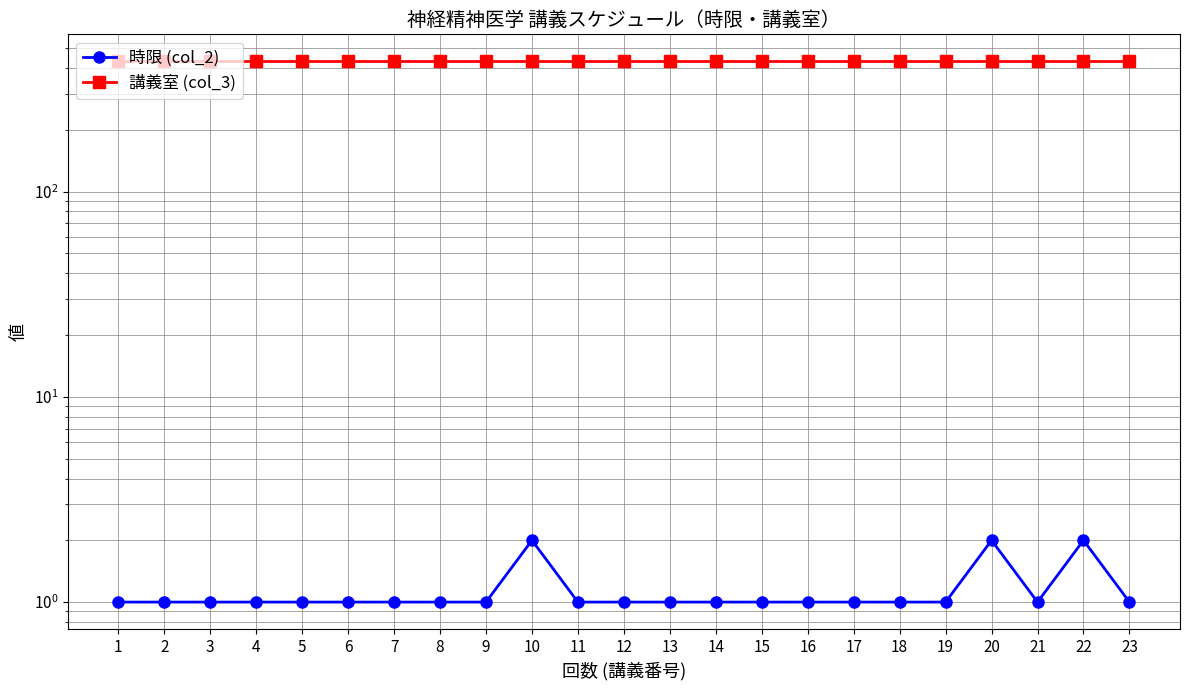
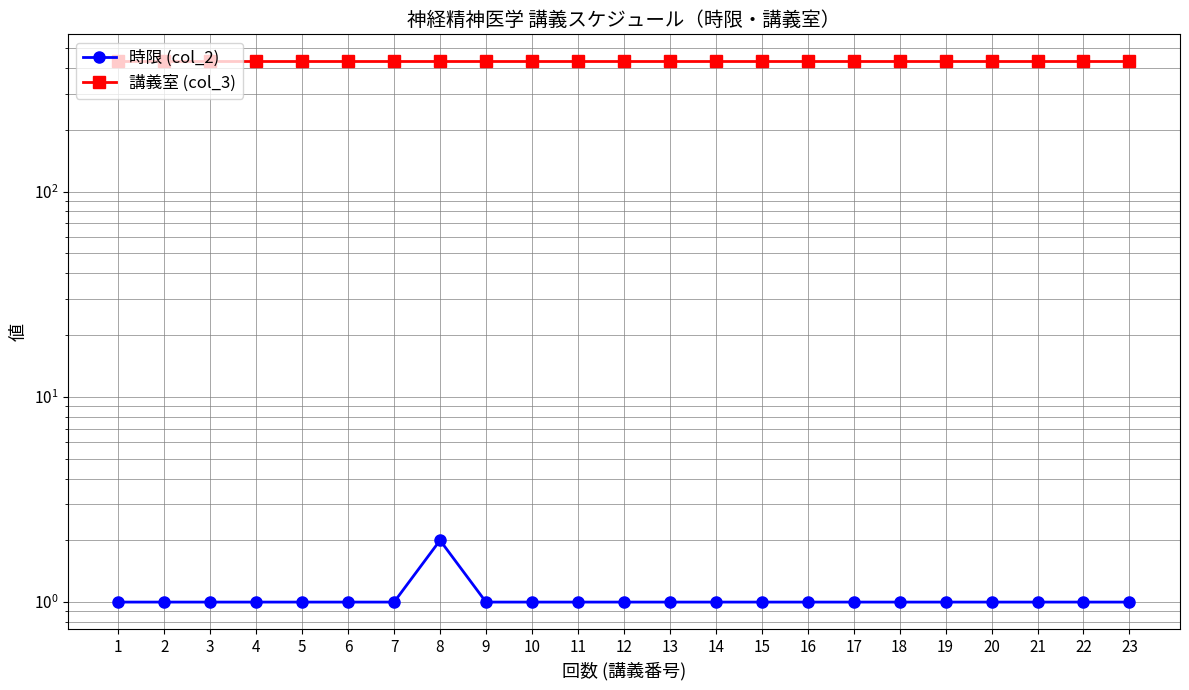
  {
    "時限 (col_2)": {
      "1": 1,
      "2": 1,
      "3": 1,
      "4": 1,
      "5": 1,
      "6": 1,
      "7": 1,
-     "8": 1,
+     "8": 2,
      "9": 1,
-     "10": 2,
+     "10": 1,
      "11": 1,
      "12": 1,
      "13": 1,
      "14": 1,
      "15": 1,
      "16": 1,
      "17": 1,
      "18": 1,
      "19": 1,
-     "20": 2,
+     "20": 1,
      "21": 1,
-     "22": 2,
+     "22": 1,
      "23": 1
    },
    "講義室 (col_3)": {
      "4": 430,
      "5": 430,
      "6": 430,
      "7": 430,
      "8": 430,
      "9": 430,
      "10": 430,
      "11": 430,
      "12": 430,
      "13": 430,
      "14": 430,
      "15": 430,
      "16": 430,
      "17": 430,
      "18": 430,
      "19": 430,
      "20": 430,
      "21": 430,
      "22": 430,
      "23": 430
    }
  }
